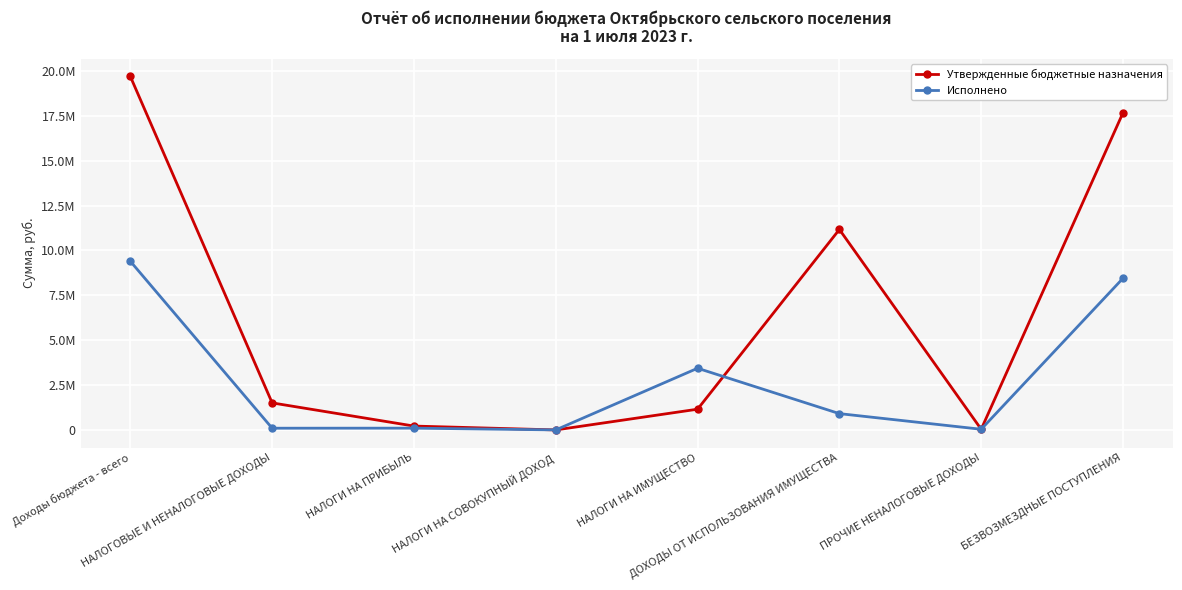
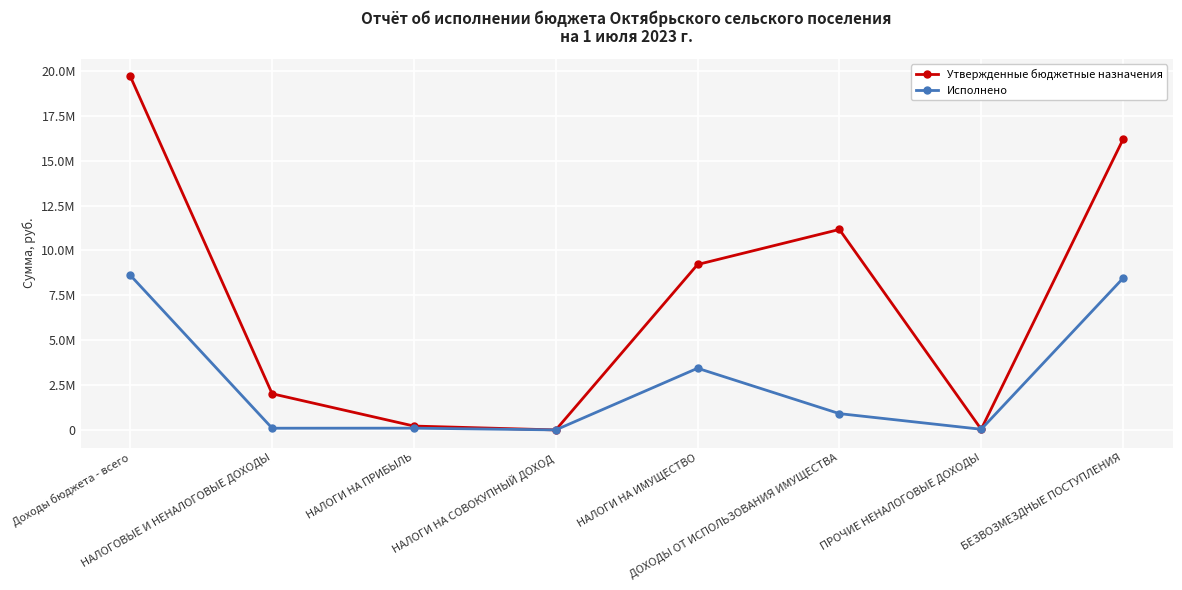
  {
    "Утвержденные бюджетные назначения": {
      "Доходы бюджета - всего": 19700000,
-     "НАЛОГОВЫЕ И НЕНАЛОГОВЫЕ ДОХОДЫ": 1500000,
-     "НАЛОГИ НА ИМУЩЕСТВО": 1200000,
+     "НАЛОГОВЫЕ И НЕНАЛОГОВЫЕ ДОХОДЫ": 2000000,
+     "НАЛОГИ НА ИМУЩЕСТВО": 9200000,
      "ДОХОДЫ ОТ ИСПОЛЬЗОВАНИЯ ИМУЩЕСТВА": 11200000,
-     "БЕЗВОЗМЕЗДНЫЕ ПОСТУПЛЕНИЯ": 17700000
+     "БЕЗВОЗМЕЗДНЫЕ ПОСТУПЛЕНИЯ": 16200000
    },
    "Исполнено": {
-     "Доходы бюджета - всего": 9400000,
+     "Доходы бюджета - всего": 8600000,
      "НАЛОГОВЫЕ И НЕНАЛОГОВЫЕ ДОХОДЫ": 100000,
      "НАЛОГИ НА ИМУЩЕСТВО": 3400000,
      "ДОХОДЫ ОТ ИСПОЛЬЗОВАНИЯ ИМУЩЕСТВА": 900000,
      "БЕЗВОЗМЕЗДНЫЕ ПОСТУПЛЕНИЯ": 8500000
    }
  }
